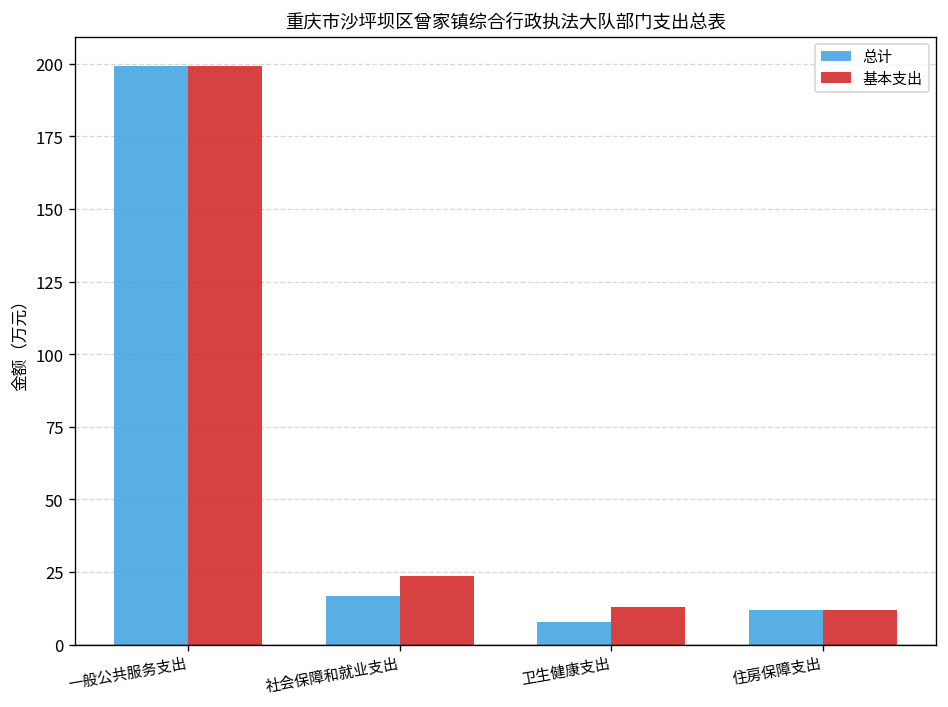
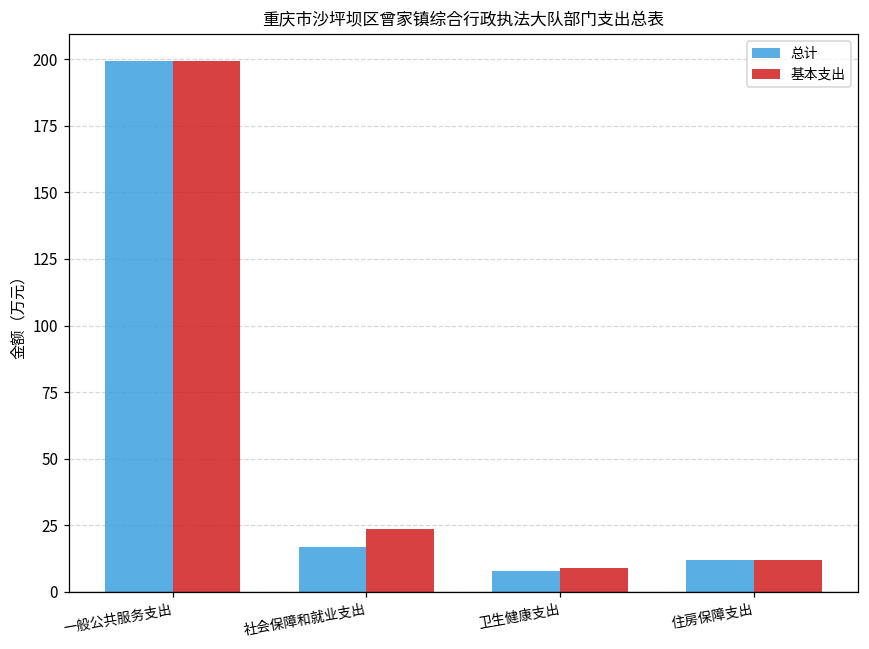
  {
    "总计": {
      "一般公共服务支出": 199,
      "社会保障和就业支出": 17,
      "卫生健康支出": 8,
      "住房保障支出": 12
    },
    "基本支出": {
      "一般公共服务支出": 199,
      "社会保障和就业支出": 24,
-     "卫生健康支出": 13,
+     "卫生健康支出": 9,
      "住房保障支出": 12
    }
  }
